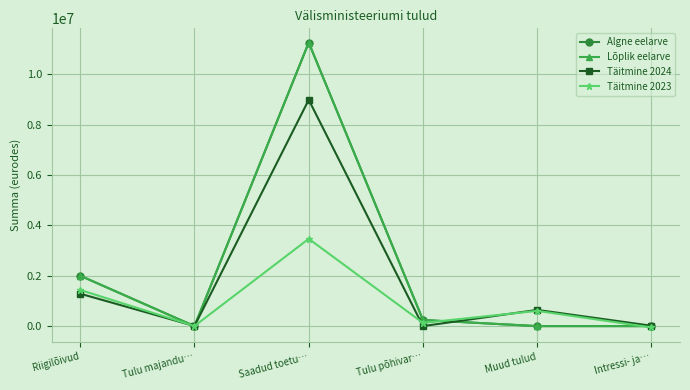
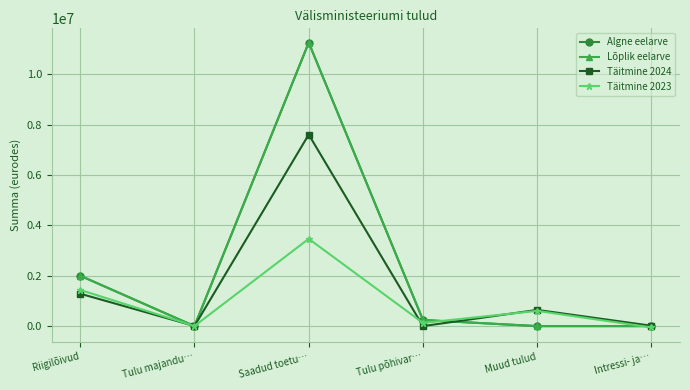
  {
    "Täitmine 2024": {
      "Riigilõivud": 1300000,
-     "Saadud toetu…": 9000000,
+     "Saadud toetu…": 7600000,
      "Tulu põhivar…": 0
    }
  }
